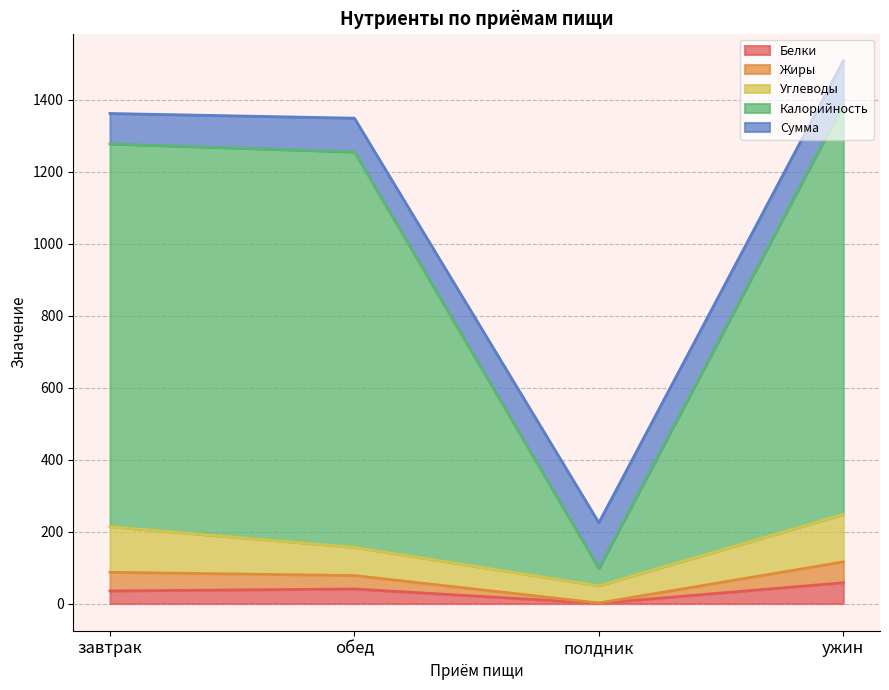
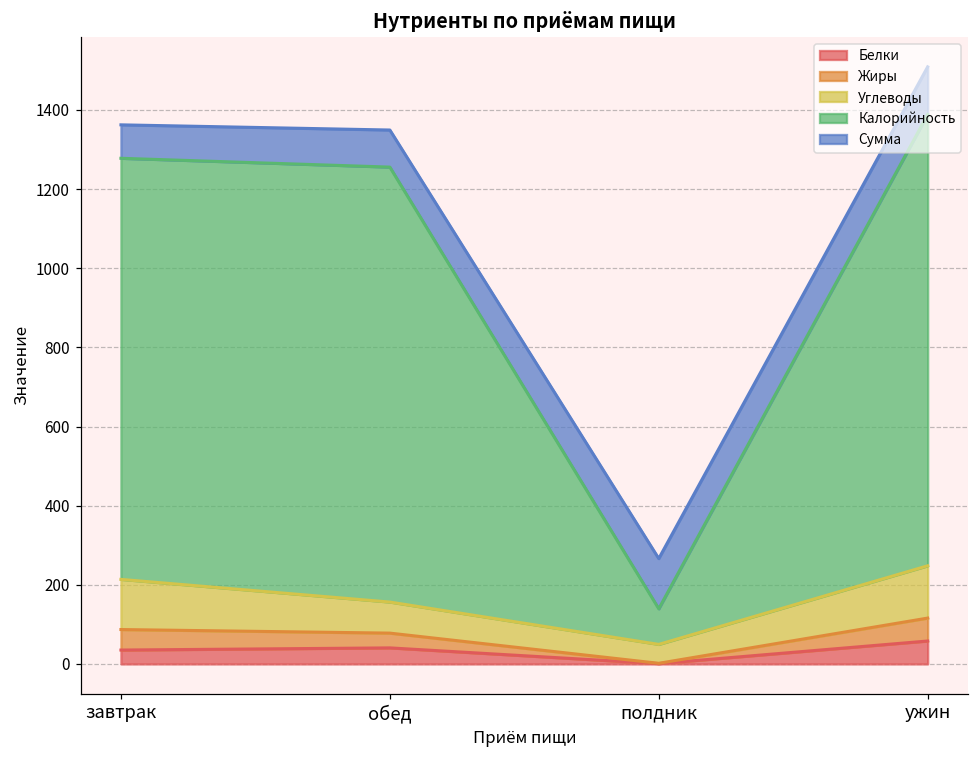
  {
    "Углеводы": {
      "завтрак": 130,
      "обед": 80,
      "полдник": 50,
      "ужин": 130
    },
    "Калорийность": {
      "завтрак": 1060,
      "обед": 1100,
-     "полдник": 50
+     "полдник": 90
    },
    "Сумма": {
      "завтрак": 80,
      "обед": 90,
      "полдник": 130
    }
  }
